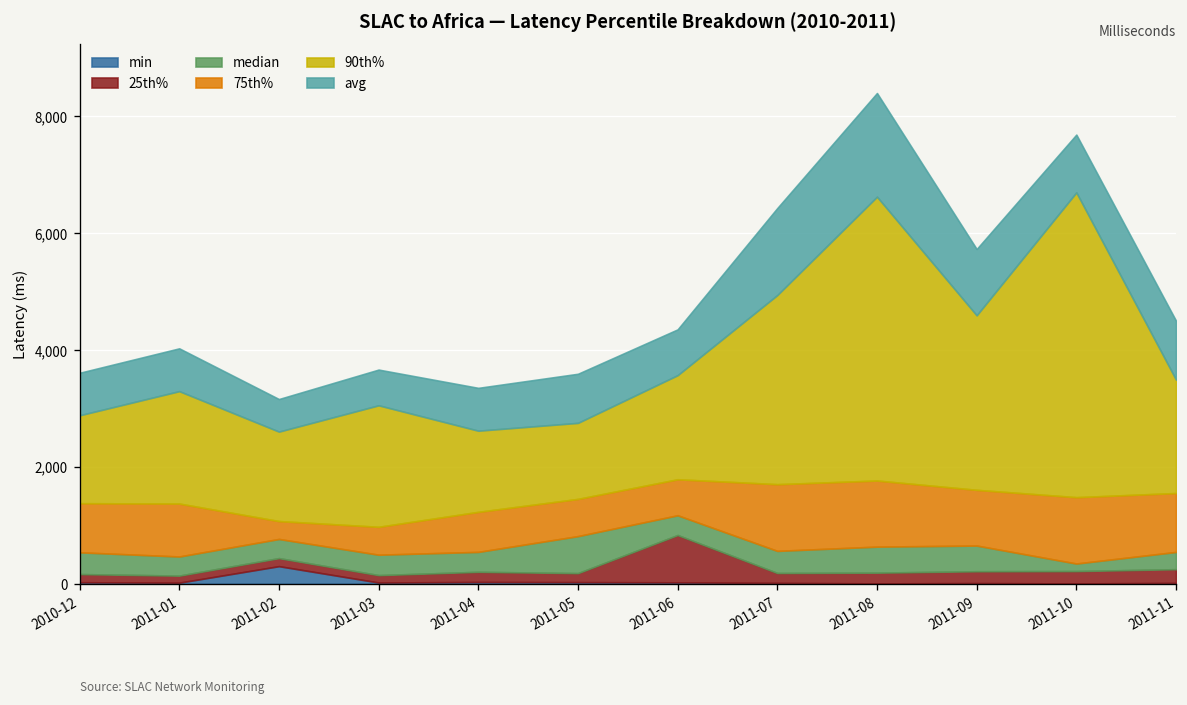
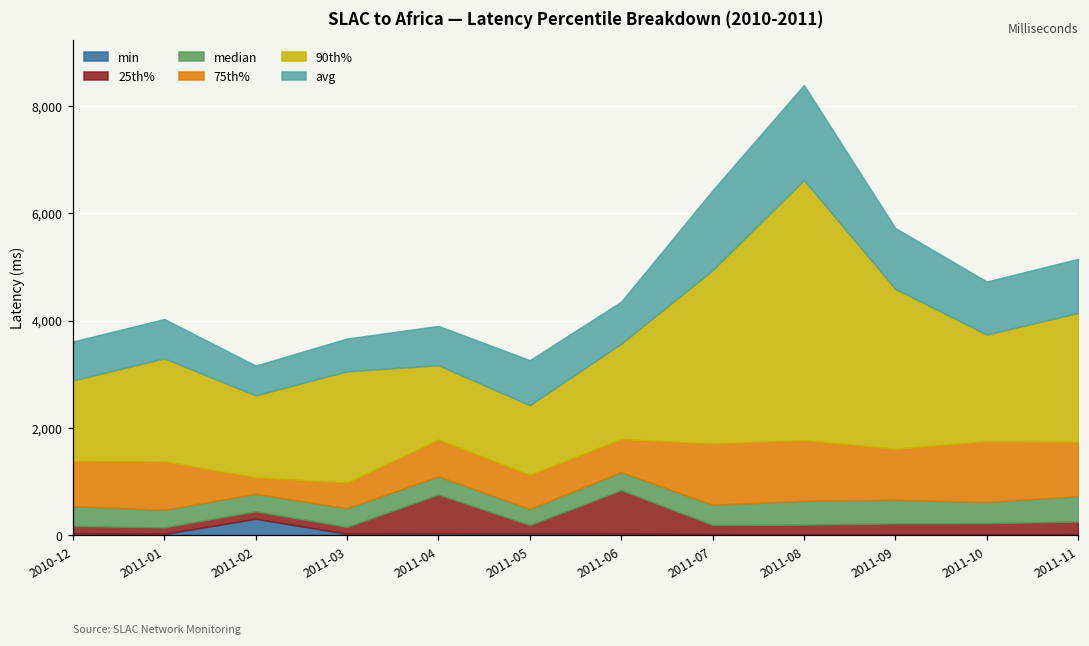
  {
    "min": {
      "2011-02": "300"
    },
    "25th%": {
      "2010-12": "100",
      "2011-01": "100",
      "2011-02": "100",
      "2011-03": "100",
-     "2011-04": "200",
+     "2011-04": "700",
      "2011-05": "200",
      "2011-06": "800",
      "2011-07": "200",
      "2011-08": "200",
      "2011-09": "200",
      "2011-10": "200",
      "2011-11": "200"
    },
    "median": {
      "2010-12": "400",
      "2011-01": "300",
      "2011-02": "300",
      "2011-03": "300",
      "2011-04": "300",
-     "2011-05": "600",
+     "2011-05": "300",
      "2011-06": "300",
      "2011-07": "400",
      "2011-08": "400",
      "2011-09": "400",
-     "2011-10": "100",
-     "2011-11": "300"
+     "2011-10": "400",
+     "2011-11": "500"
    },
    "75th%": {
      "2010-12": "800",
      "2011-01": "900",
      "2011-02": "300",
      "2011-03": "500",
      "2011-04": "700",
      "2011-05": "600",
      "2011-06": "600",
      "2011-07": "1,100",
      "2011-08": "1,100",
      "2011-09": "1,000",
      "2011-10": "1,100",
      "2011-11": "1,000"
    },
    "90th%": {
      "2010-12": "1,500",
      "2011-01": "1,900",
      "2011-02": "1,500",
      "2011-03": "2,100",
      "2011-04": "1,400",
      "2011-05": "1,300",
      "2011-06": "1,800",
      "2011-07": "3,200",
      "2011-08": "4,900",
      "2011-09": "3,000",
-     "2011-10": "5,200",
-     "2011-11": "1,900"
+     "2011-10": "2,000",
+     "2011-11": "2,400"
    },
    "avg": {
      "2010-12": "700",
      "2011-01": "700",
      "2011-02": "600",
      "2011-03": "600",
      "2011-04": "700",
      "2011-05": "800",
      "2011-06": "800",
      "2011-07": "1,500",
      "2011-08": "1,800",
      "2011-09": "1,100",
      "2011-10": "1,000",
      "2011-11": "1,000"
    }
  }
